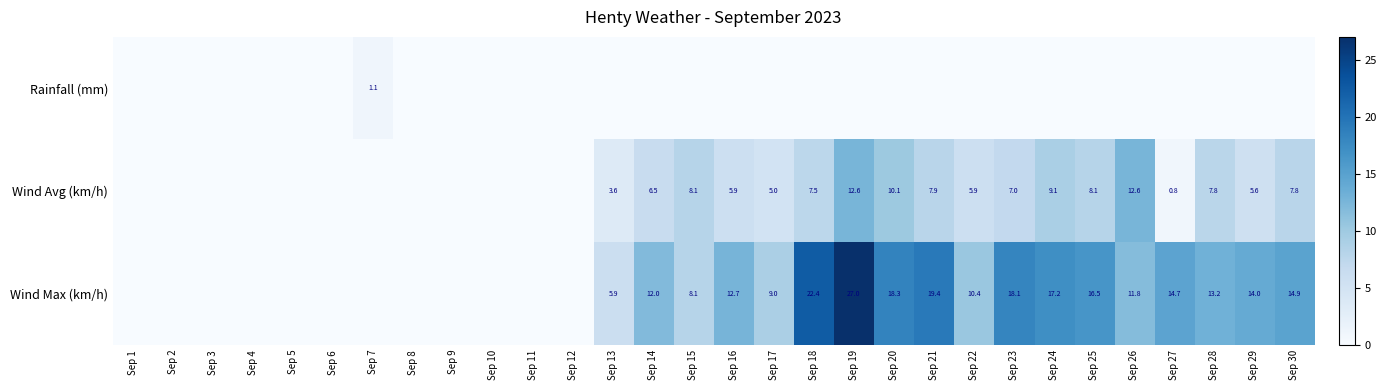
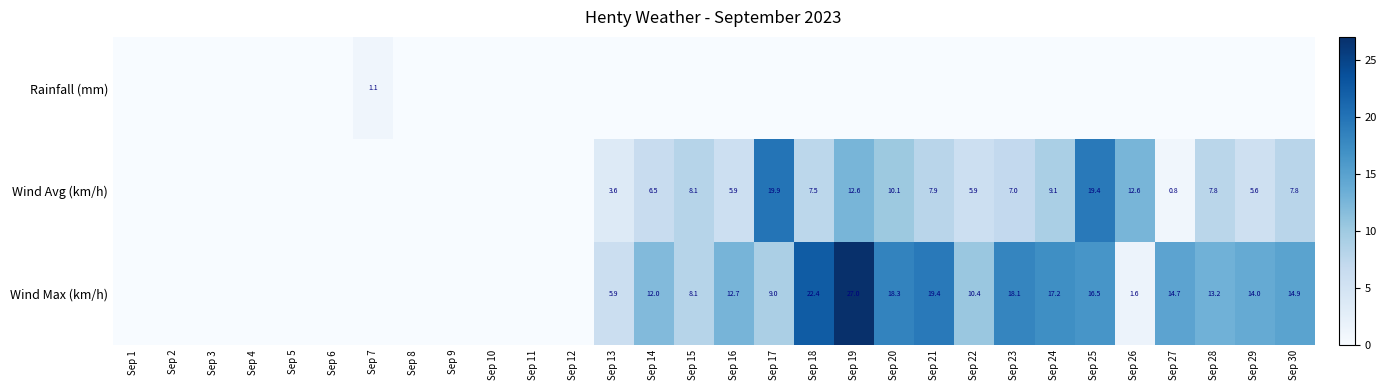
  {
    "Rainfall (mm)": {
      "Sep 7": 1.1
    },
    "Wind Avg (km/h)": {
      "Sep 13": 3.6,
      "Sep 14": 6.5,
      "Sep 15": 8.1,
      "Sep 16": 5.9,
-     "Sep 17": 5.0,
+     "Sep 17": 19.9,
      "Sep 18": 7.5,
      "Sep 19": 12.6,
      "Sep 20": 10.1,
      "Sep 21": 7.9,
      "Sep 22": 5.9,
      "Sep 23": 7.0,
      "Sep 24": 9.1,
-     "Sep 25": 8.1,
+     "Sep 25": 19.4,
      "Sep 26": 12.6,
      "Sep 27": 0.8,
      "Sep 28": 7.8,
      "Sep 29": 5.6,
      "Sep 30": 7.8
    },
    "Wind Max (km/h)": {
      "Sep 13": 5.9,
      "Sep 14": 12.0,
      "Sep 15": 8.1,
      "Sep 16": 12.7,
      "Sep 17": 9.0,
      "Sep 18": 22.4,
      "Sep 20": 18.3,
      "Sep 21": 19.4,
      "Sep 22": 10.4,
      "Sep 23": 18.1,
      "Sep 24": 17.2,
      "Sep 25": 16.5,
-     "Sep 26": 11.8,
+     "Sep 26": 1.6,
      "Sep 27": 14.7,
      "Sep 28": 13.2,
      "Sep 29": 14.0,
      "Sep 30": 14.9
    }
  }
